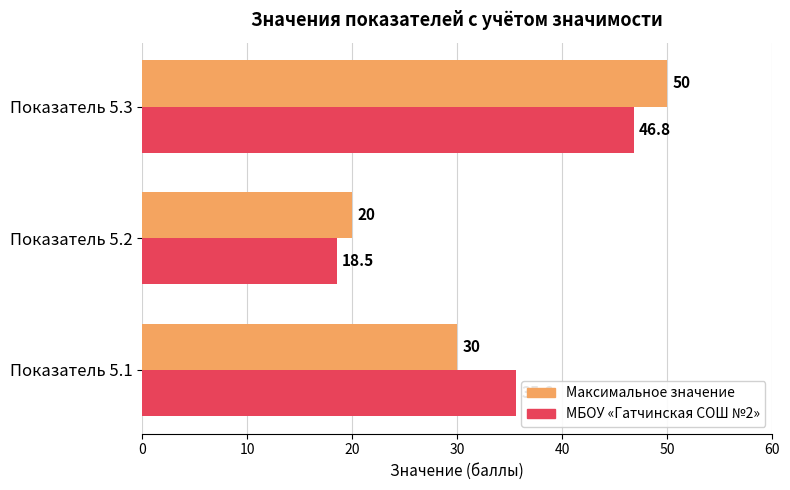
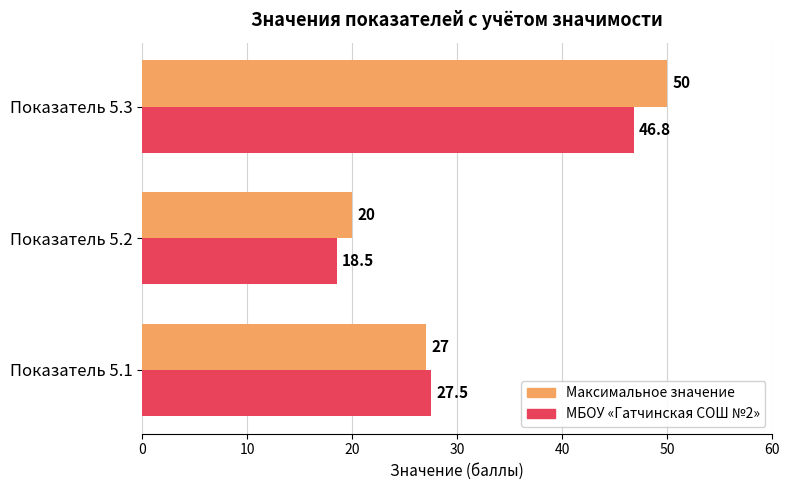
  {
    "Максимальное значение": {
      "Показатель 5.3": 50,
      "Показатель 5.2": 20,
-     "Показатель 5.1": 30
+     "Показатель 5.1": 27
    },
    "МБОУ «Гатчинская СОШ №2»": {
-     "Показатель 5.1": 35.6
+     "Показатель 5.1": 27.5
    }
  }
